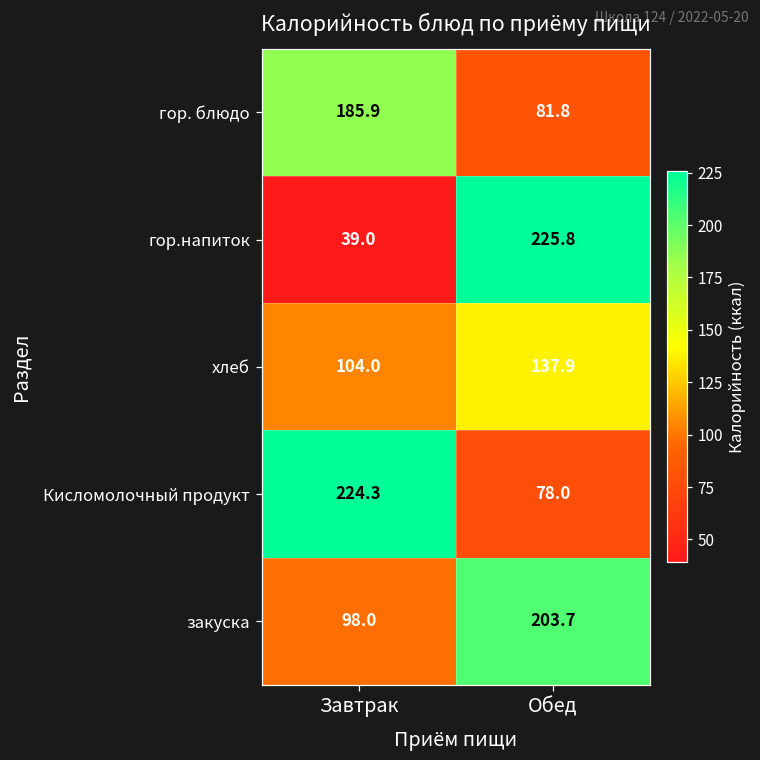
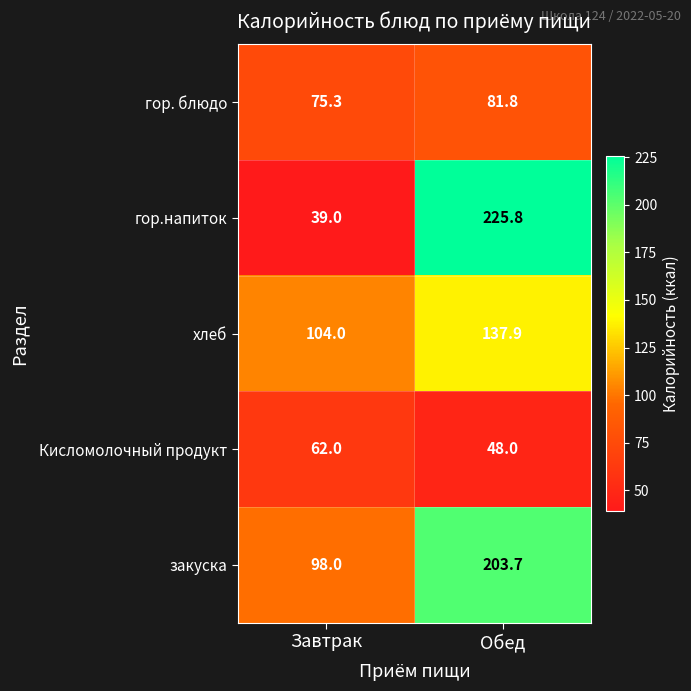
  {
    "гор. блюдо": {
-     "Завтрак": 185.9,
+     "Завтрак": 75.3,
      "Обед": 81.8
    },
    "гор.напиток": {
      "Завтрак": 39.0,
      "Обед": 225.8
    },
    "хлеб": {
      "Завтрак": 104.0,
      "Обед": 137.9
    },
    "Кисломолочный продукт": {
-     "Завтрак": 224.3,
-     "Обед": 78.0
+     "Завтрак": 62.0,
+     "Обед": 48.0
    },
    "закуска": {
      "Завтрак": 98.0,
      "Обед": 203.7
    }
  }
